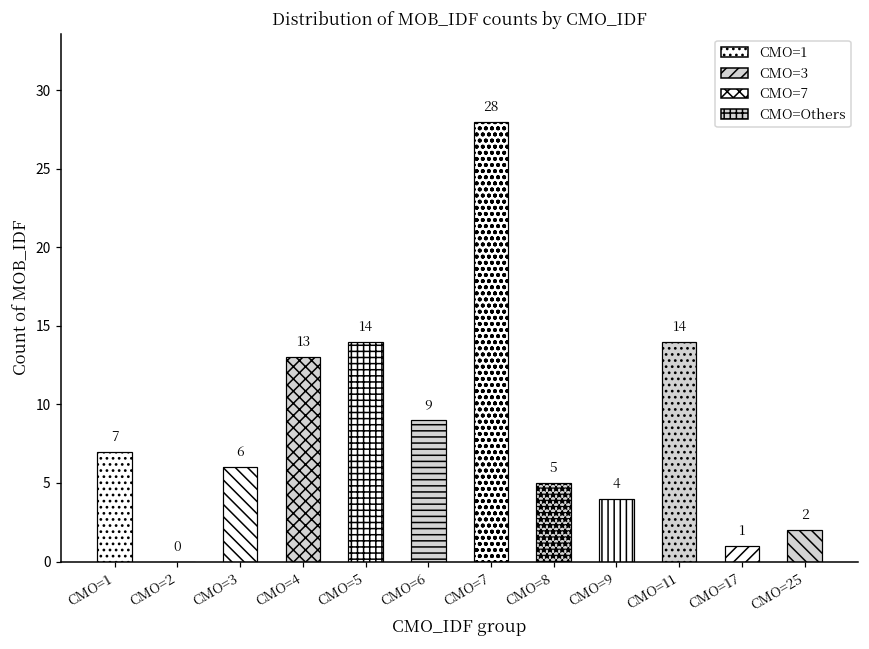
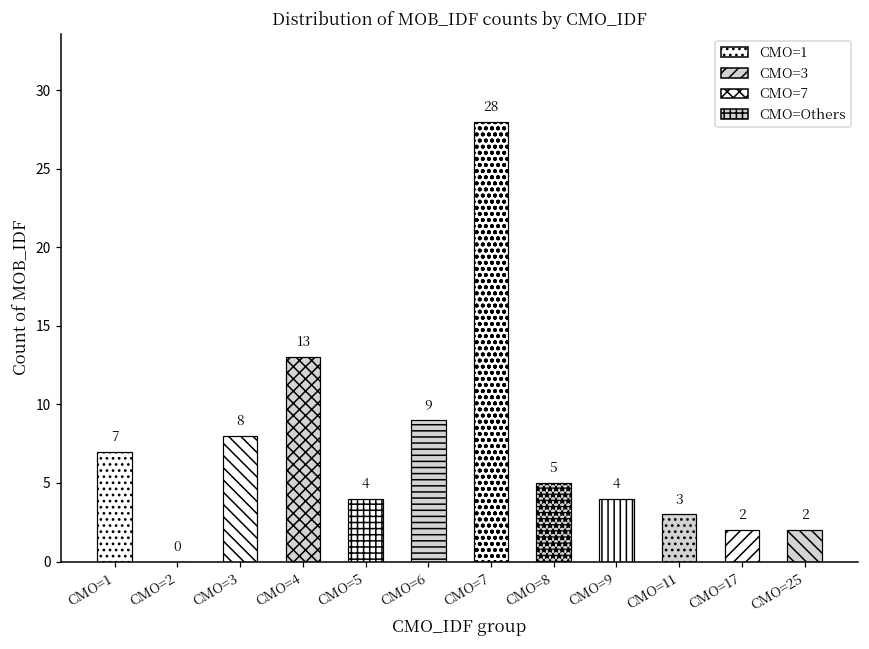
  {
    "CMO=1": 7,
    "CMO=2": 0,
-   "CMO=3": 6,
+   "CMO=3": 8,
    "CMO=4": 13,
-   "CMO=5": 14,
+   "CMO=5": 4,
    "CMO=6": 9,
    "CMO=7": 28,
    "CMO=8": 5,
    "CMO=9": 4,
-   "CMO=11": 14,
-   "CMO=17": 1,
+   "CMO=11": 3,
+   "CMO=17": 2,
    "CMO=25": 2
  }
